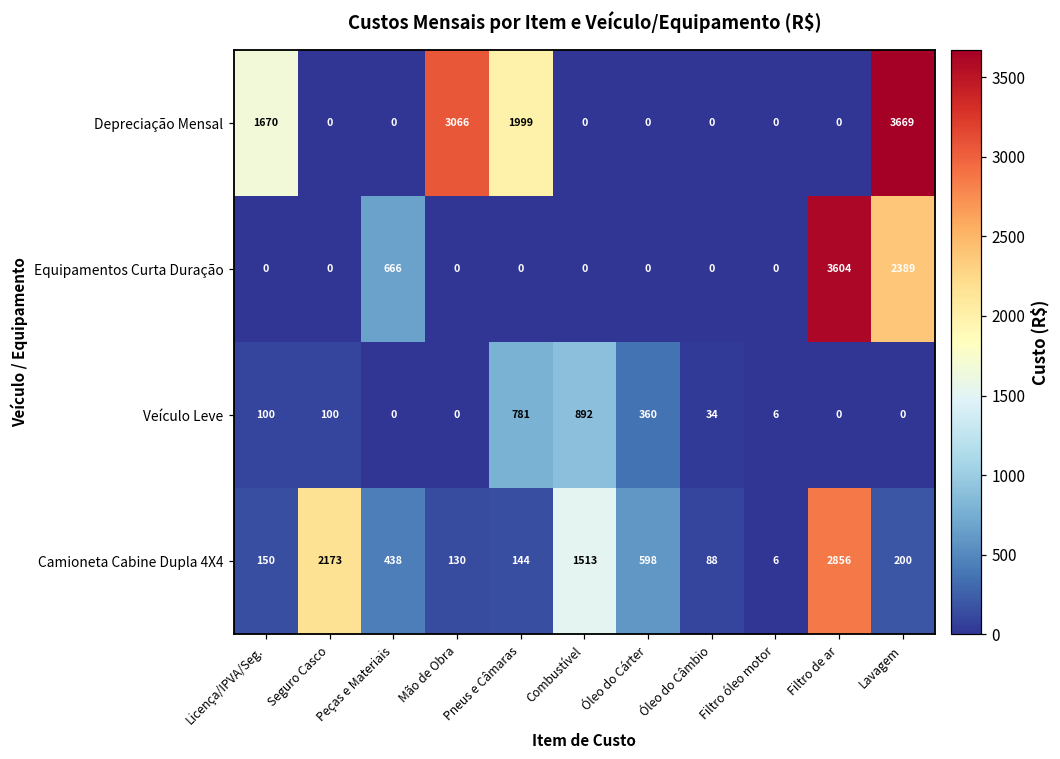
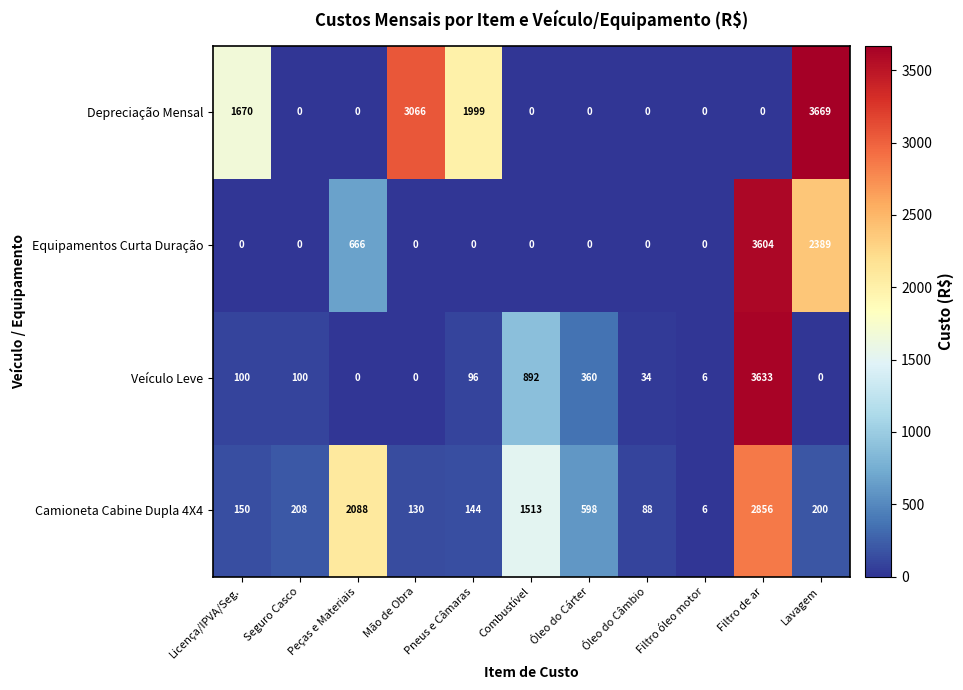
  {
    "Depreciação Mensal": {
      "Licença/IPVA/Seg.": 1670,
      "Seguro Casco": 0,
      "Peças e Materiais": 0,
      "Mão de Obra": 3066,
      "Pneus e Câmaras": 1999,
      "Combustível": 0,
      "Óleo do Cárter": 0,
      "Óleo do Câmbio": 0,
      "Filtro óleo motor": 0,
      "Filtro de ar": 0,
      "Lavagem": 3669
    },
    "Equipamentos Curta Duração": {
      "Licença/IPVA/Seg.": 0,
      "Seguro Casco": 0,
      "Peças e Materiais": 666,
      "Mão de Obra": 0,
      "Pneus e Câmaras": 0,
      "Combustível": 0,
      "Óleo do Cárter": 0,
      "Óleo do Câmbio": 0,
      "Filtro óleo motor": 0,
      "Filtro de ar": 3604,
      "Lavagem": 2389
    },
    "Veículo Leve": {
      "Licença/IPVA/Seg.": 100,
      "Seguro Casco": 100,
      "Peças e Materiais": 0,
      "Mão de Obra": 0,
-     "Pneus e Câmaras": 781,
+     "Pneus e Câmaras": 96,
      "Combustível": 892,
      "Óleo do Cárter": 360,
      "Óleo do Câmbio": 34,
      "Filtro óleo motor": 6,
-     "Filtro de ar": 0,
+     "Filtro de ar": 3633,
      "Lavagem": 0
    },
    "Camioneta Cabine Dupla 4X4": {
      "Licença/IPVA/Seg.": 150,
-     "Seguro Casco": 2173,
-     "Peças e Materiais": 438,
+     "Seguro Casco": 208,
+     "Peças e Materiais": 2088,
      "Mão de Obra": 130,
      "Pneus e Câmaras": 144,
      "Combustível": 1513,
      "Óleo do Cárter": 598,
      "Óleo do Câmbio": 88,
      "Filtro óleo motor": 6,
      "Filtro de ar": 2856,
      "Lavagem": 200
    }
  }
